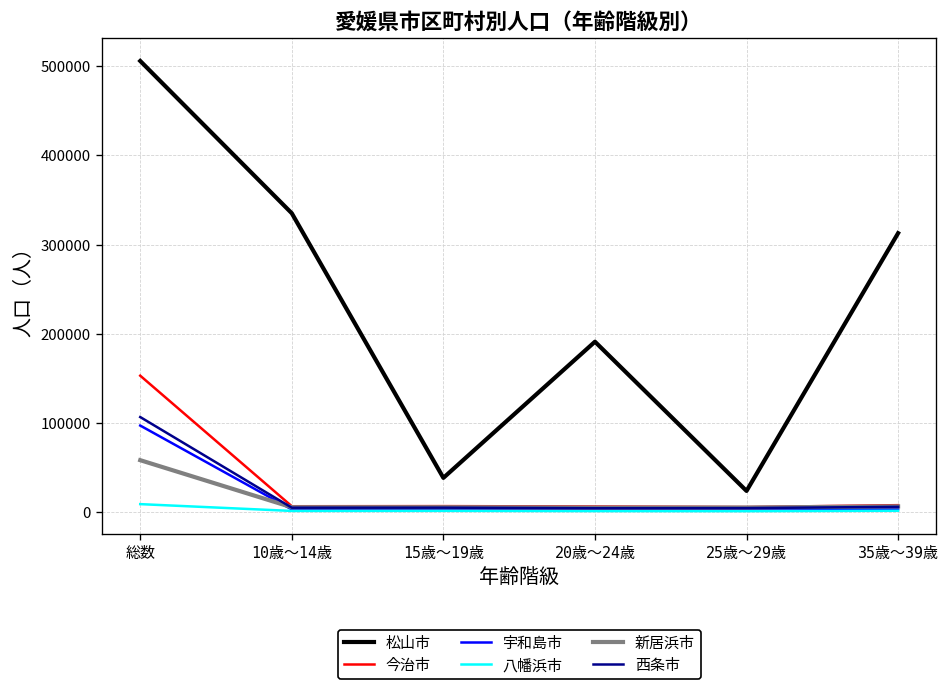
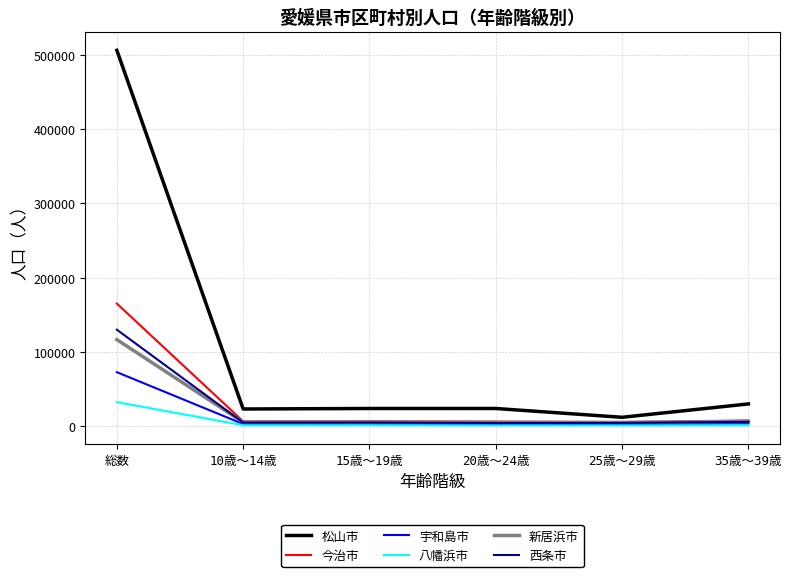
  {
    "松山市": {
      "総数": 510000,
-     "10歳～14歳": 340000,
-     "15歳～19歳": 40000,
-     "20歳～24歳": 190000,
-     "25歳～29歳": 20000,
-     "35歳～39歳": 310000
+     "10歳～14歳": 20000,
+     "15歳～19歳": 20000,
+     "20歳～24歳": 20000,
+     "25歳～29歳": 10000,
+     "35歳～39歳": 30000
    },
    "今治市": {
-     "総数": 150000
+     "総数": 170000
    },
    "宇和島市": {
-     "総数": 100000
+     "総数": 70000
    },
    "八幡浜市": {
-     "総数": 10000
+     "総数": 30000
    },
    "新居浜市": {
-     "総数": 60000
+     "総数": 120000
    },
    "西条市": {
-     "総数": 110000
+     "総数": 130000
    }
  }
